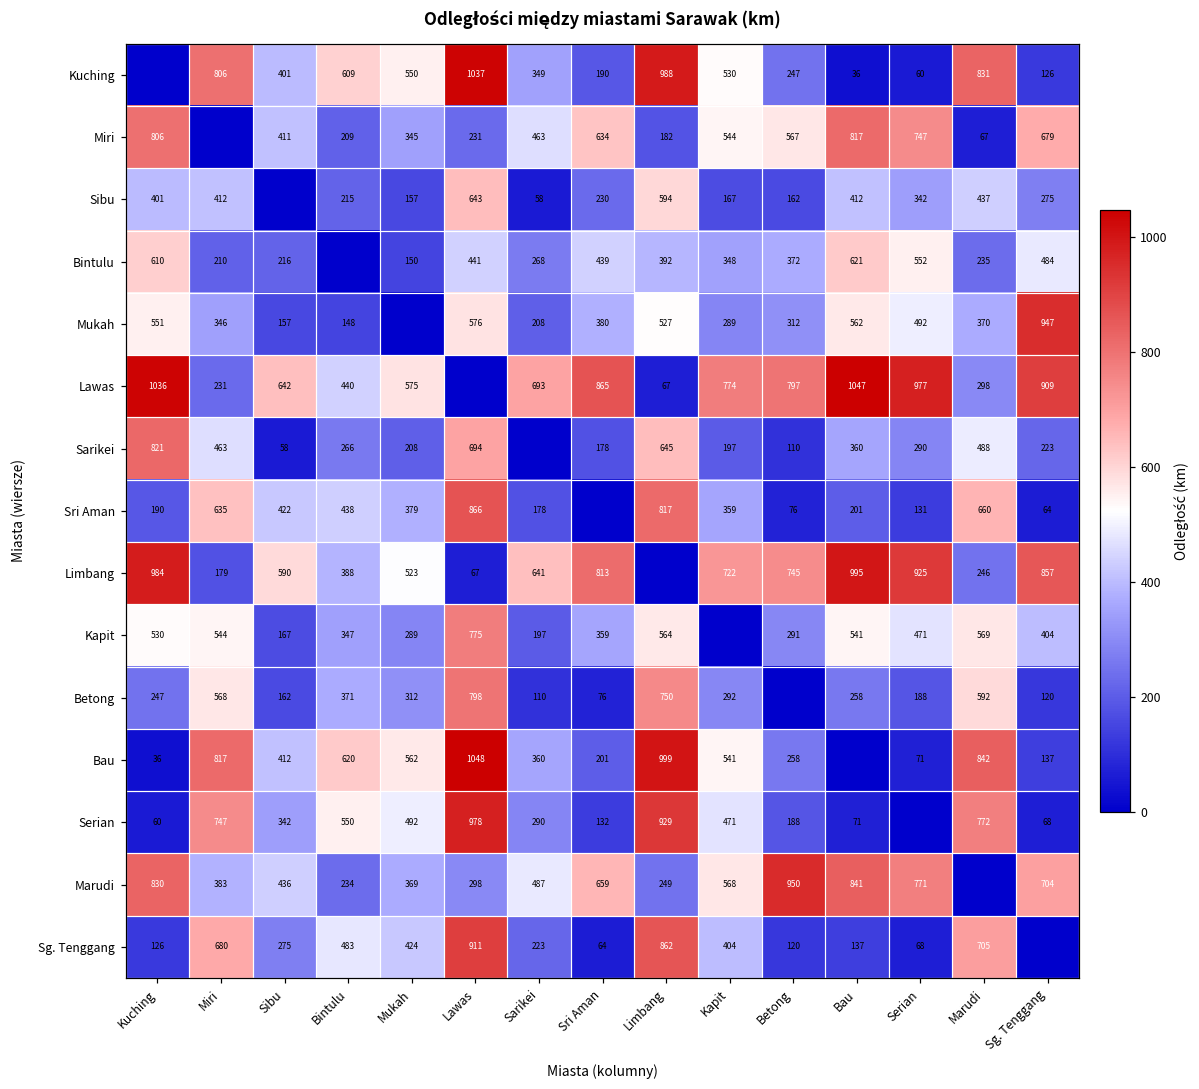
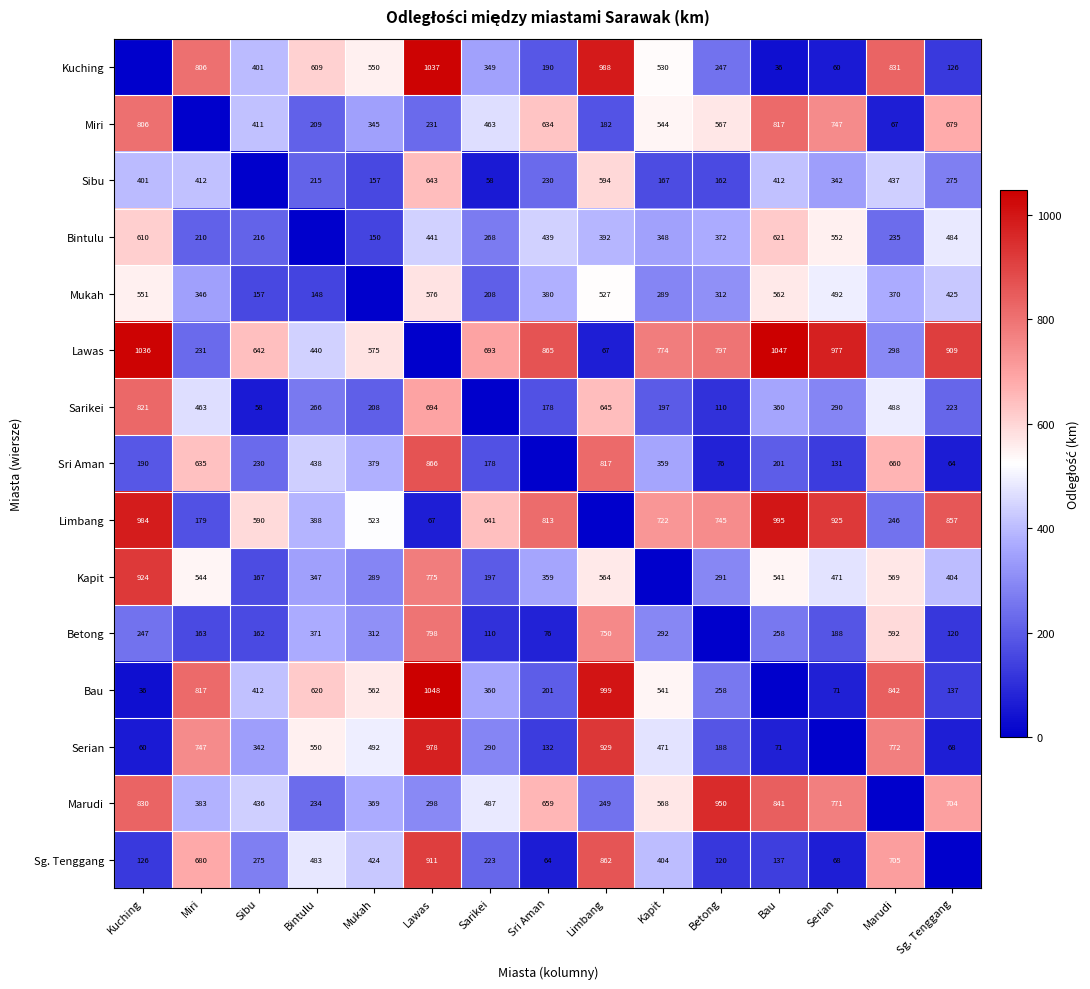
  {
    "Mukah": {
      "Kuching": 551,
      "Miri": 346,
      "Sibu": 157,
      "Bintulu": 148,
      "Lawas": 576,
      "Sarikei": 208,
      "Sri Aman": 380,
      "Limbang": 527,
      "Kapit": 289,
      "Betong": 312,
      "Bau": 562,
      "Serian": 492,
      "Marudi": 370,
-     "Sg. Tenggang": 947
+     "Sg. Tenggang": 425
    },
    "Sri Aman": {
      "Kuching": 190,
      "Miri": 635,
-     "Sibu": 422,
+     "Sibu": 230,
      "Bintulu": 438,
      "Mukah": 379,
      "Lawas": 866,
      "Sarikei": 178,
      "Limbang": 817,
      "Kapit": 359,
      "Betong": 76,
      "Bau": 201,
      "Serian": 131,
      "Marudi": 660,
      "Sg. Tenggang": 64
    },
    "Kapit": {
-     "Kuching": 530,
+     "Kuching": 924,
      "Miri": 544,
      "Sibu": 167,
      "Bintulu": 347,
      "Mukah": 289,
      "Lawas": 775,
      "Sarikei": 197,
      "Sri Aman": 359,
      "Limbang": 564,
      "Betong": 291,
      "Bau": 541,
      "Serian": 471,
      "Marudi": 569,
      "Sg. Tenggang": 404
    },
    "Betong": {
      "Kuching": 247,
-     "Miri": 568,
+     "Miri": 163,
      "Sibu": 162,
      "Bintulu": 371,
      "Mukah": 312,
      "Lawas": 798,
      "Sarikei": 110,
      "Sri Aman": 76,
      "Limbang": 750,
      "Kapit": 292,
      "Bau": 258,
      "Serian": 188,
      "Marudi": 592,
      "Sg. Tenggang": 120
    }
  }
